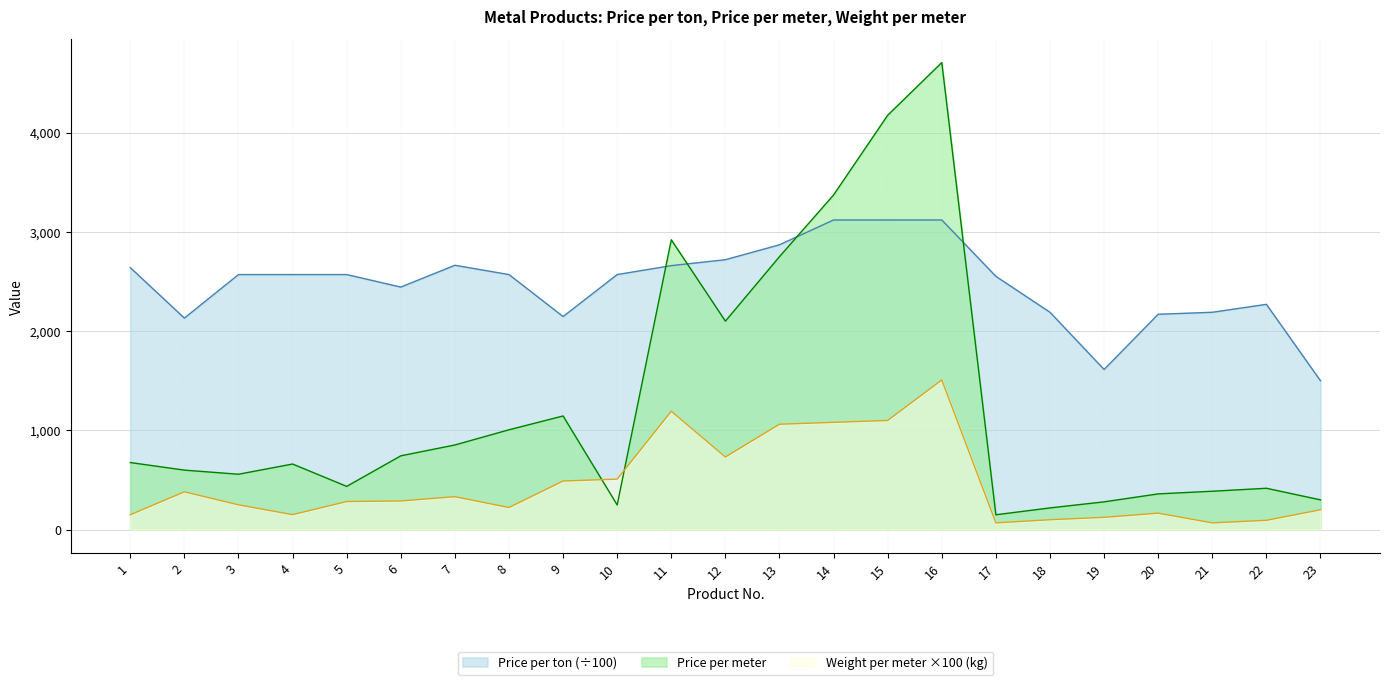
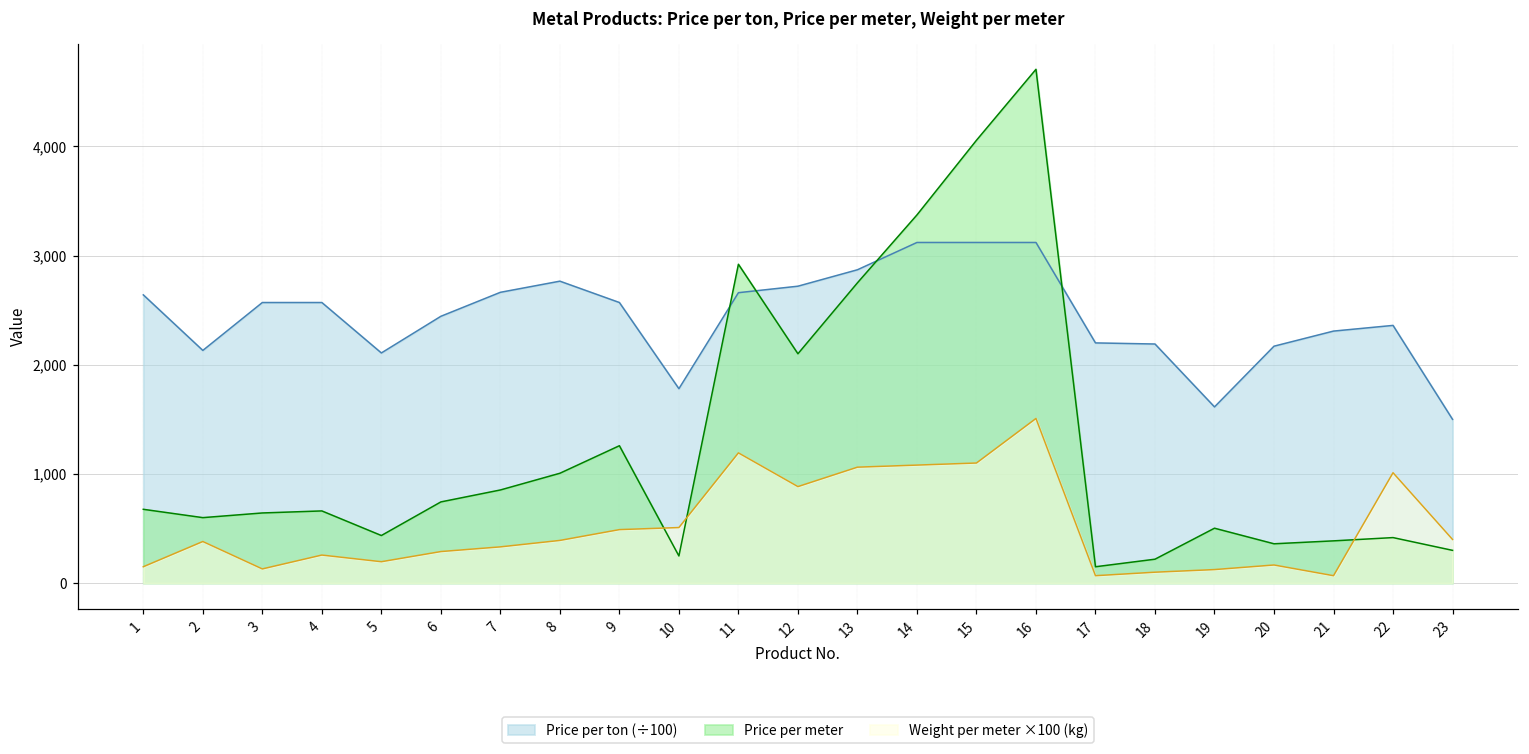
  {
    "Price per ton (÷100)": {
      "1": "2,600",
      "2": "2,100",
      "3": "2,600",
      "4": "2,600",
-     "5": "2,600",
+     "5": "2,100",
      "6": "2,400",
      "7": "2,700",
-     "8": "2,600",
-     "9": "2,100",
-     "10": "2,600",
+     "8": "2,800",
+     "9": "2,600",
+     "10": "1,800",
      "11": "2,700",
      "12": "2,700",
      "13": "2,900",
      "14": "3,100",
      "15": "3,100",
      "16": "3,100",
-     "17": "2,600",
+     "17": "2,200",
      "18": "2,200",
      "19": "1,600",
      "20": "2,200",
-     "21": "2,200",
-     "22": "2,300",
+     "21": "2,300",
+     "22": "2,400",
      "23": "1,500"
    },
    "Price per meter": {
      "1": "700",
      "2": "600",
-     "3": "560",
+     "3": "640",
      "4": "700",
      "5": "400",
      "6": "700",
      "7": "900",
      "8": "1,000",
-     "9": "1,100",
+     "9": "1,300",
      "10": "200",
      "11": "2,900",
      "12": "2,100",
      "13": "2,800",
      "14": "3,400",
-     "15": "4,200",
+     "15": "4,100",
      "16": "4,700",
      "17": "100",
      "18": "200",
-     "19": "300",
+     "19": "500",
      "20": "400",
      "21": "400",
      "22": "400",
      "23": "300"
    },
    "Weight per meter ×100 (kg)": {
      "1": "200",
      "2": "400",
-     "3": "300",
-     "4": "200",
-     "5": "300",
+     "3": "100",
+     "4": "300",
+     "5": "200",
      "6": "300",
      "7": "300",
-     "8": "200",
+     "8": "400",
      "9": "500",
      "10": "500",
      "11": "1,200",
-     "12": "700",
+     "12": "900",
      "13": "1,100",
      "14": "1,100",
      "15": "1,100",
      "16": "1,500",
      "17": "100",
      "18": "100",
      "19": "100",
      "20": "200",
      "21": "100",
-     "22": "100",
-     "23": "200"
+     "22": "1,000",
+     "23": "400"
    }
  }
